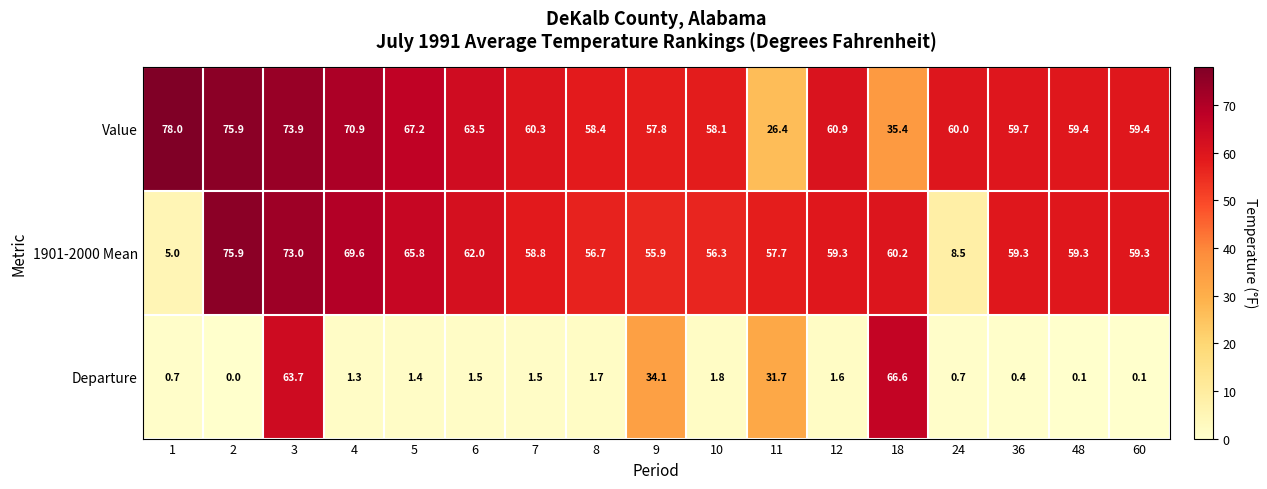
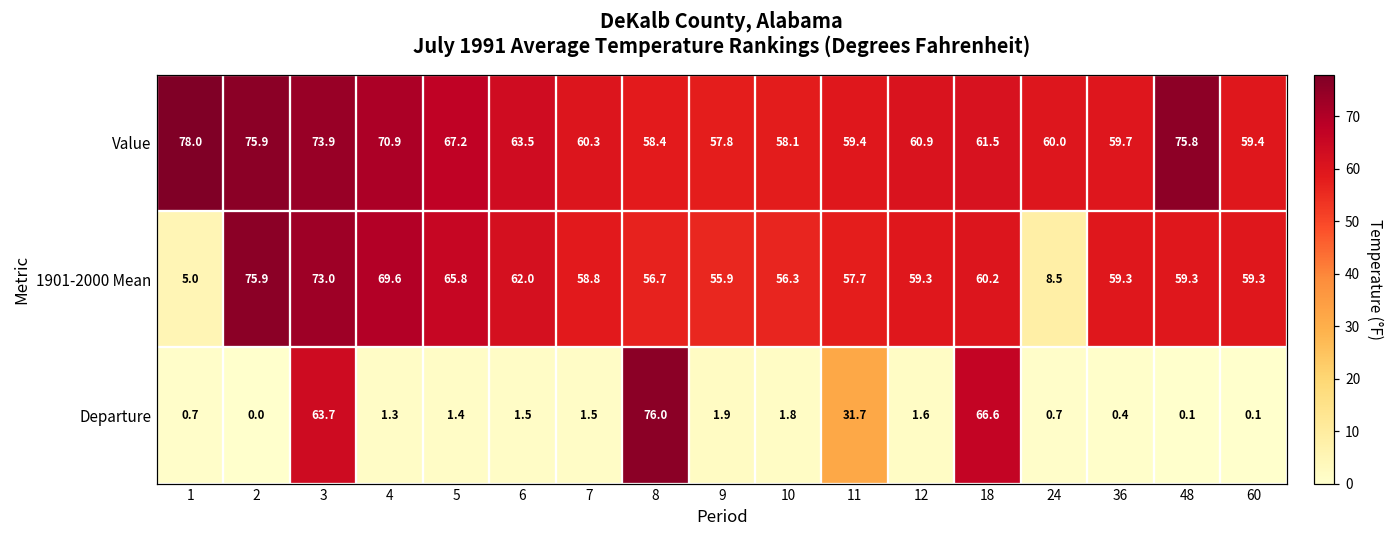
  {
    "Value": {
      "1": 78.0,
      "2": 75.9,
      "3": 73.9,
      "4": 70.9,
      "5": 67.2,
      "6": 63.5,
      "7": 60.3,
      "8": 58.4,
      "9": 57.8,
      "10": 58.1,
-     "11": 26.4,
+     "11": 59.4,
      "12": 60.9,
-     "18": 35.4,
+     "18": 61.5,
      "24": 60.0,
      "36": 59.7,
-     "48": 59.4,
+     "48": 75.8,
      "60": 59.4
    },
    "1901-2000 Mean": {
      "1": 5.0,
      "2": 75.9,
      "3": 73.0,
      "4": 69.6,
      "5": 65.8,
      "6": 62.0,
      "7": 58.8,
      "8": 56.7,
      "9": 55.9,
      "10": 56.3,
      "11": 57.7,
      "12": 59.3,
      "18": 60.2,
      "24": 8.5,
      "36": 59.3,
      "48": 59.3,
      "60": 59.3
    },
    "Departure": {
      "1": 0.7,
      "2": 0.0,
      "3": 63.7,
      "4": 1.3,
      "5": 1.4,
      "6": 1.5,
      "7": 1.5,
-     "8": 1.7,
-     "9": 34.1,
+     "8": 76.0,
+     "9": 1.9,
      "10": 1.8,
      "11": 31.7,
      "12": 1.6,
      "18": 66.6,
      "24": 0.7,
      "36": 0.4,
      "48": 0.1,
      "60": 0.1
    }
  }
